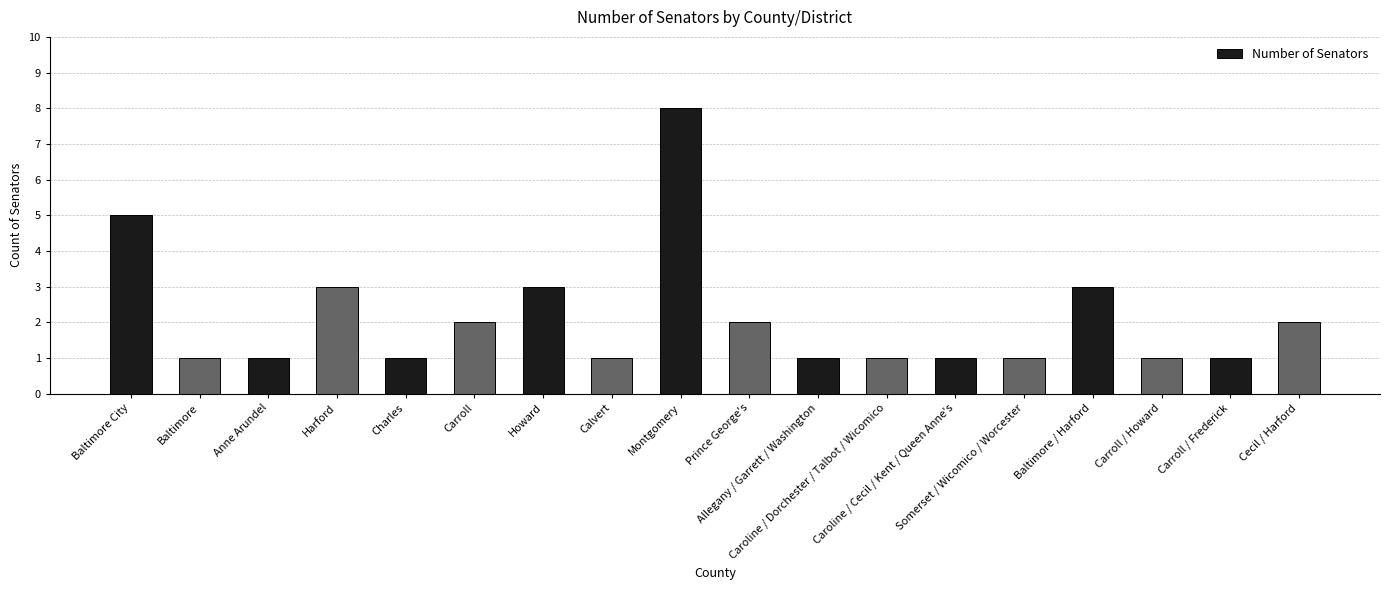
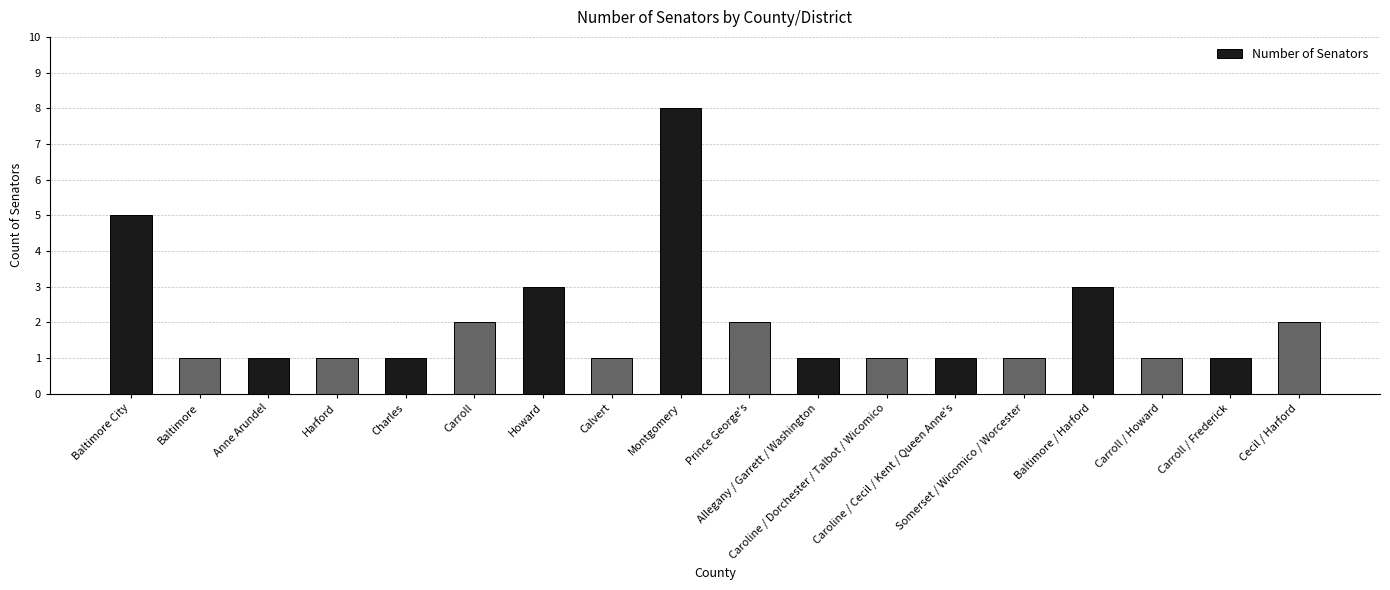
  {
    "Baltimore City": 5,
    "Baltimore": 1,
    "Anne Arundel": 1,
-   "Harford": 3,
+   "Harford": 1,
    "Charles": 1,
    "Carroll": 2,
    "Howard": 3,
    "Calvert": 1,
    "Montgomery": 8,
    "Prince George's": 2,
    "Allegany / Garrett / Washington": 1,
    "Caroline / Dorchester / Talbot / Wicomico": 1,
    "Caroline / Cecil / Kent / Queen Anne's": 1,
    "Somerset / Wicomico / Worcester": 1,
    "Baltimore / Harford": 3,
    "Carroll / Howard": 1,
    "Carroll / Frederick": 1,
    "Cecil / Harford": 2
  }
